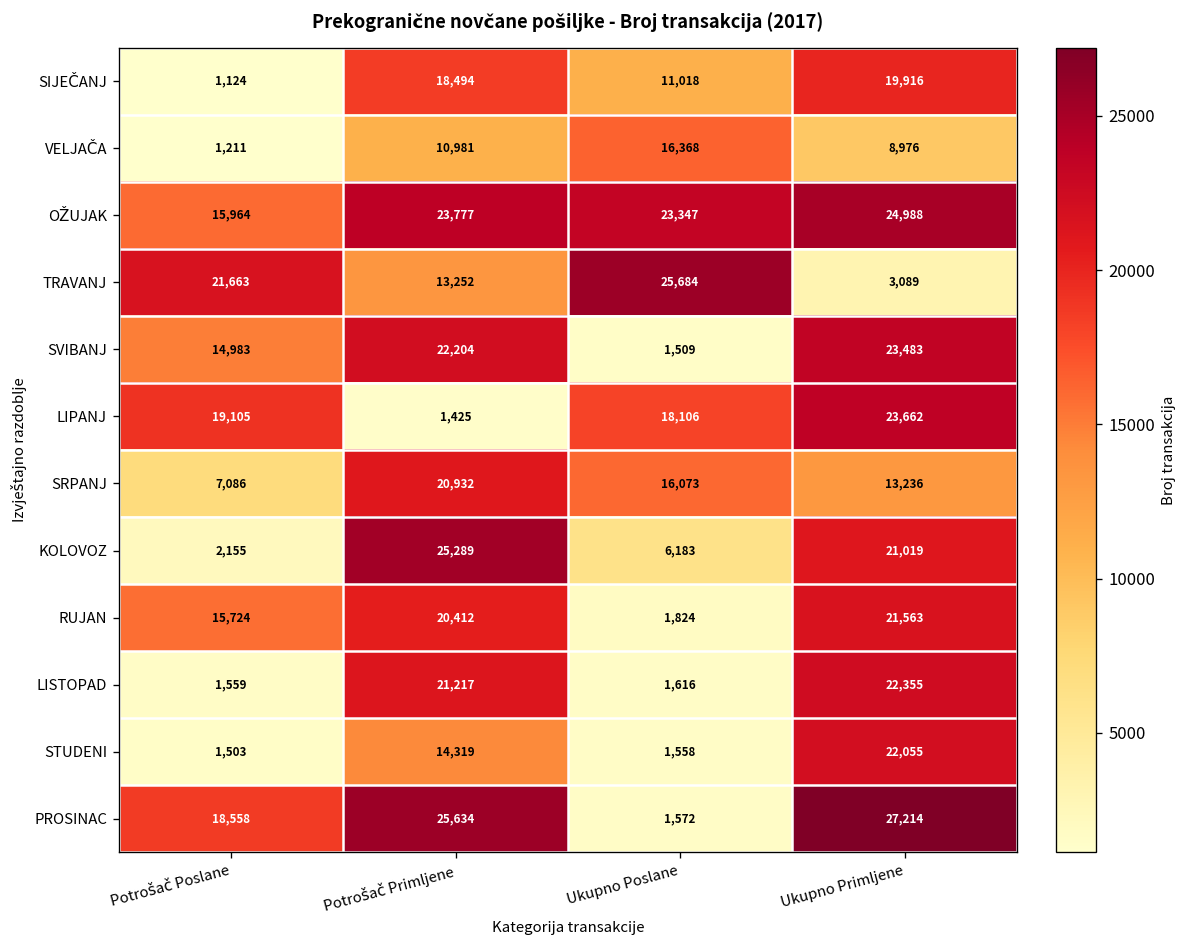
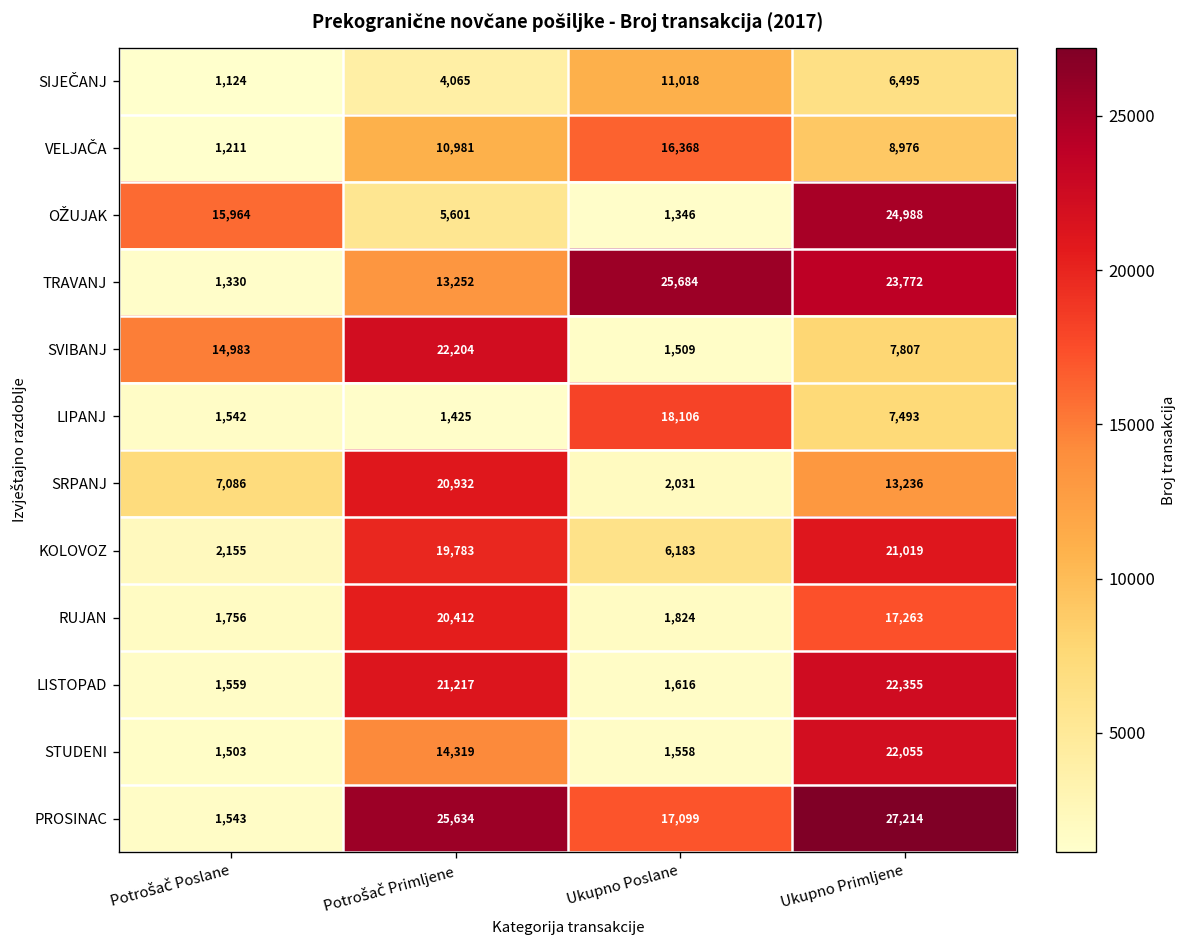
  {
    "SIJEČANJ": {
      "Potrošač Poslane": "1,124",
-     "Potrošač Primljene": "18,494",
+     "Potrošač Primljene": "4,065",
      "Ukupno Poslane": "11,018",
-     "Ukupno Primljene": "19,916"
+     "Ukupno Primljene": "6,495"
    },
    "VELJAČA": {
      "Potrošač Poslane": "1,211",
      "Potrošač Primljene": "10,981",
      "Ukupno Poslane": "16,368",
      "Ukupno Primljene": "8,976"
    },
    "OŽUJAK": {
      "Potrošač Poslane": "15,964",
-     "Potrošač Primljene": "23,777",
-     "Ukupno Poslane": "23,347",
+     "Potrošač Primljene": "5,601",
+     "Ukupno Poslane": "1,346",
      "Ukupno Primljene": "24,988"
    },
    "TRAVANJ": {
-     "Potrošač Poslane": "21,663",
+     "Potrošač Poslane": "1,330",
      "Potrošač Primljene": "13,252",
      "Ukupno Poslane": "25,684",
-     "Ukupno Primljene": "3,089"
+     "Ukupno Primljene": "23,772"
    },
    "SVIBANJ": {
      "Potrošač Poslane": "14,983",
      "Potrošač Primljene": "22,204",
      "Ukupno Poslane": "1,509",
-     "Ukupno Primljene": "23,483"
+     "Ukupno Primljene": "7,807"
    },
    "LIPANJ": {
-     "Potrošač Poslane": "19,105",
+     "Potrošač Poslane": "1,542",
      "Potrošač Primljene": "1,425",
      "Ukupno Poslane": "18,106",
-     "Ukupno Primljene": "23,662"
+     "Ukupno Primljene": "7,493"
    },
    "SRPANJ": {
      "Potrošač Poslane": "7,086",
      "Potrošač Primljene": "20,932",
-     "Ukupno Poslane": "16,073",
+     "Ukupno Poslane": "2,031",
      "Ukupno Primljene": "13,236"
    },
    "KOLOVOZ": {
      "Potrošač Poslane": "2,155",
-     "Potrošač Primljene": "25,289",
+     "Potrošač Primljene": "19,783",
      "Ukupno Poslane": "6,183",
      "Ukupno Primljene": "21,019"
    },
    "RUJAN": {
-     "Potrošač Poslane": "15,724",
+     "Potrošač Poslane": "1,756",
      "Potrošač Primljene": "20,412",
      "Ukupno Poslane": "1,824",
-     "Ukupno Primljene": "21,563"
+     "Ukupno Primljene": "17,263"
    },
    "LISTOPAD": {
      "Potrošač Poslane": "1,559",
      "Potrošač Primljene": "21,217",
      "Ukupno Poslane": "1,616",
      "Ukupno Primljene": "22,355"
    },
    "STUDENI": {
      "Potrošač Poslane": "1,503",
      "Potrošač Primljene": "14,319",
      "Ukupno Poslane": "1,558",
      "Ukupno Primljene": "22,055"
    },
    "PROSINAC": {
-     "Potrošač Poslane": "18,558",
+     "Potrošač Poslane": "1,543",
      "Potrošač Primljene": "25,634",
-     "Ukupno Poslane": "1,572",
+     "Ukupno Poslane": "17,099",
      "Ukupno Primljene": "27,214"
    }
  }
